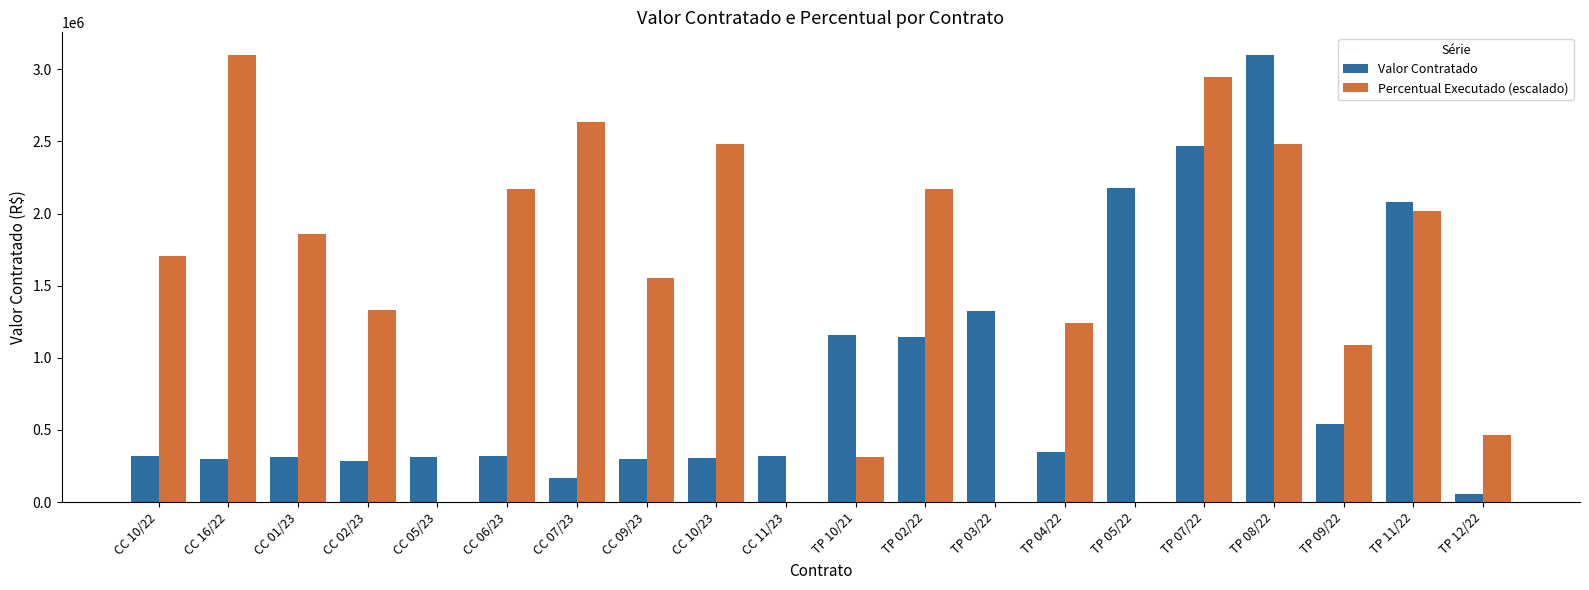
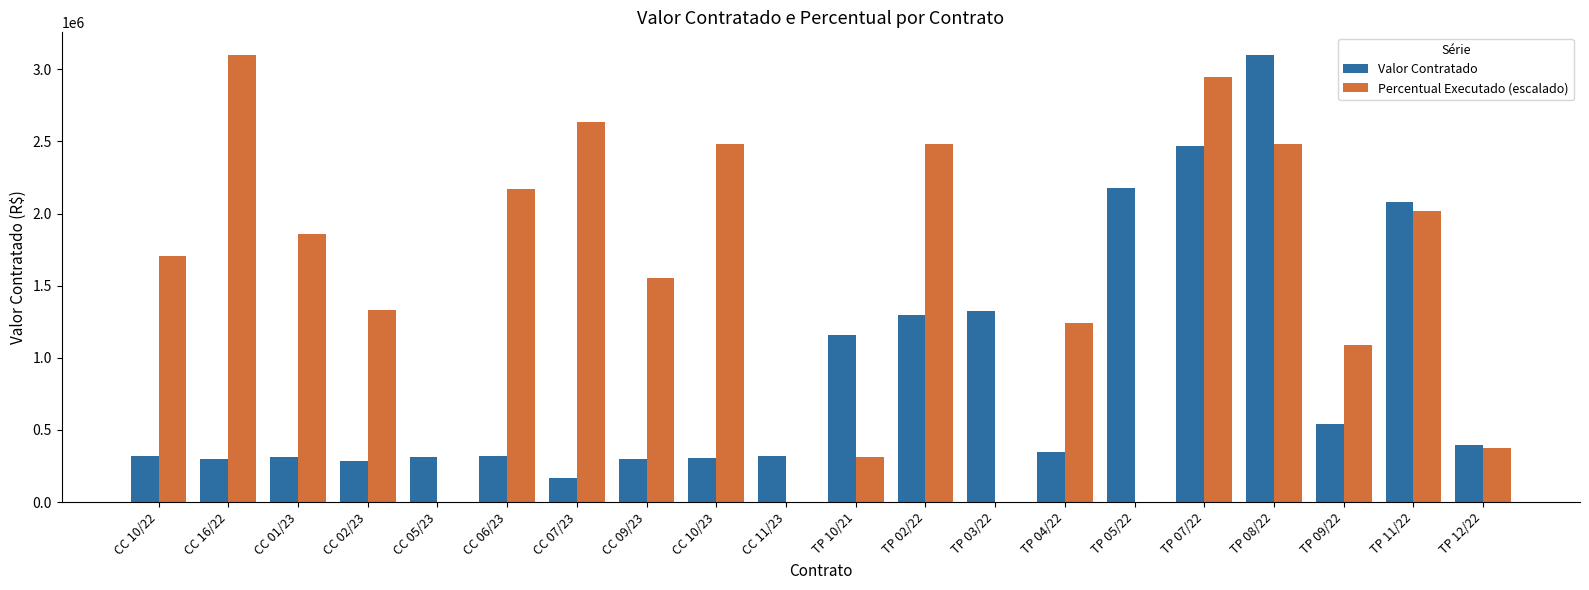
  {
    "Valor Contratado": {
      "CC 10/22": 320000,
      "CC 16/22": 300000,
      "CC 01/23": 320000,
      "CC 02/23": 280000,
      "CC 05/23": 310000,
      "CC 06/23": 320000,
      "CC 07/23": 170000,
      "CC 09/23": 300000,
      "CC 10/23": 310000,
      "CC 11/23": 320000,
      "TP 10/21": 1160000,
-     "TP 02/22": 1150000,
+     "TP 02/22": 1290000,
      "TP 03/22": 1320000,
      "TP 04/22": 350000,
      "TP 05/22": 2180000,
      "TP 07/22": 2470000,
      "TP 08/22": 3100000,
      "TP 09/22": 540000,
      "TP 11/22": 2080000,
-     "TP 12/22": 60000
+     "TP 12/22": 400000
    },
    "Percentual Executado (escalado)": {
      "CC 10/22": 1710000,
      "CC 16/22": 3100000,
      "CC 01/23": 1860000,
      "CC 02/23": 1330000,
      "CC 05/23": 0,
      "CC 06/23": 2170000,
      "CC 07/23": 2640000,
      "CC 09/23": 1550000,
      "CC 10/23": 2480000,
      "CC 11/23": 0,
      "TP 10/21": 310000,
-     "TP 02/22": 2170000,
+     "TP 02/22": 2480000,
      "TP 03/22": 0,
      "TP 04/22": 1240000,
      "TP 05/22": 0,
      "TP 07/22": 2950000,
      "TP 08/22": 2480000,
      "TP 09/22": 1090000,
      "TP 11/22": 2020000,
-     "TP 12/22": 470000
+     "TP 12/22": 370000
    }
  }
